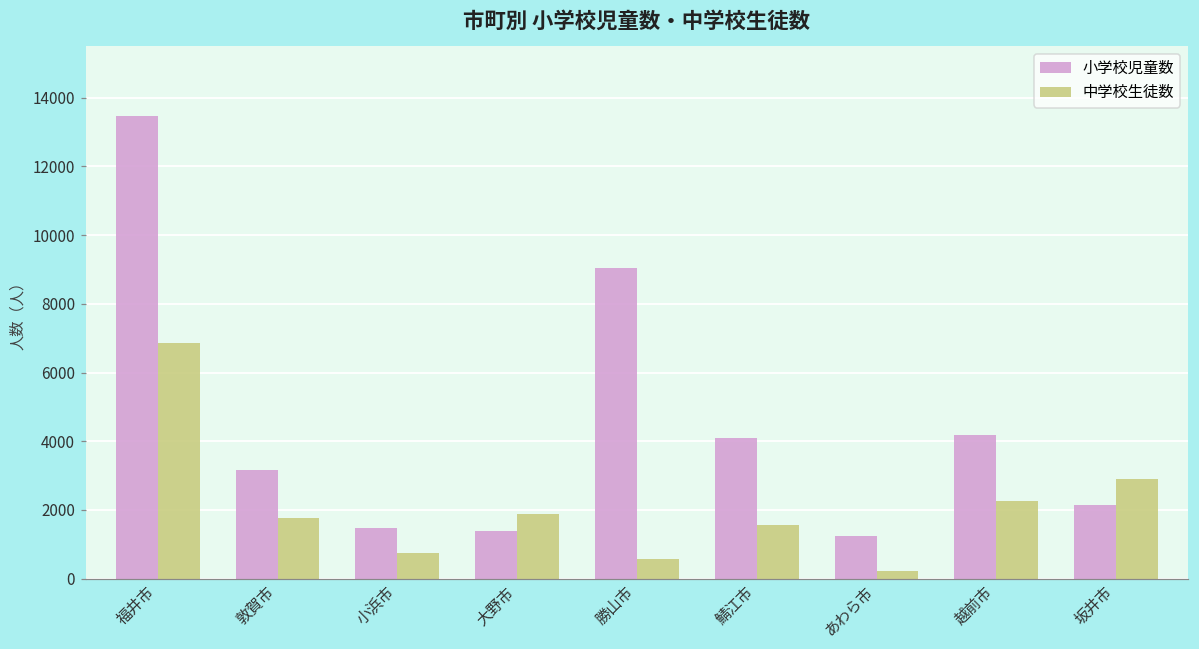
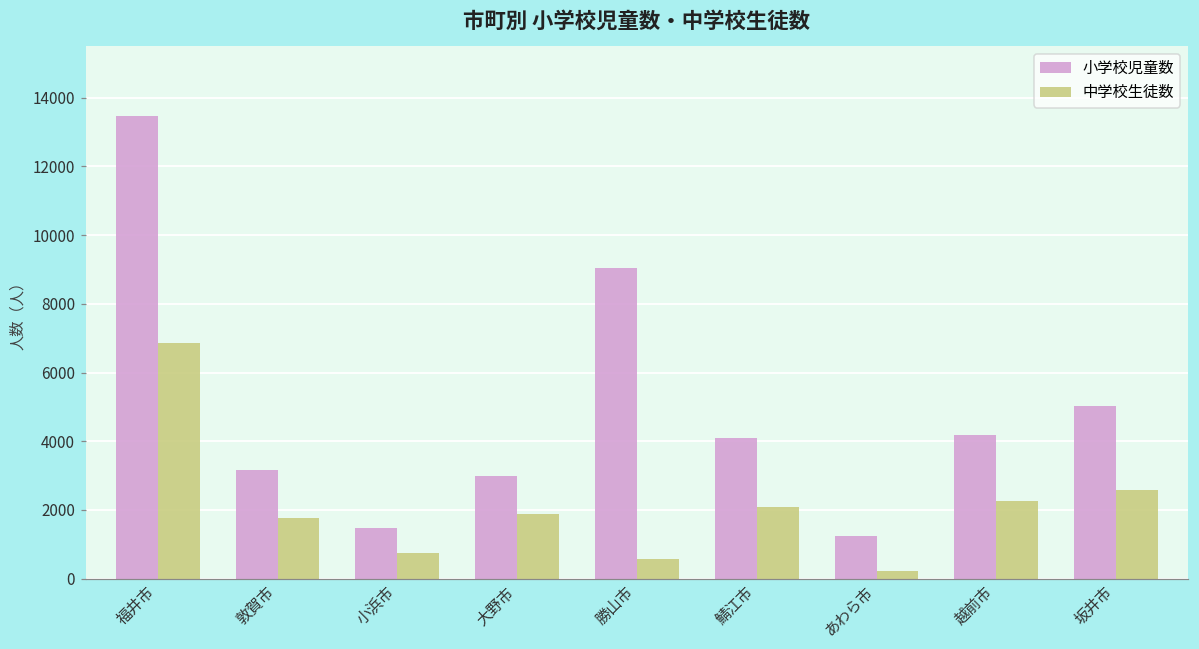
  {
    "小学校児童数": {
      "福井市": 13500,
      "敦賀市": 3200,
      "小浜市": 1500,
-     "大野市": 1400,
+     "大野市": 3000,
      "勝山市": 9000,
      "鯖江市": 4100,
      "あわら市": 1200,
      "越前市": 4200,
-     "坂井市": 2100
+     "坂井市": 5000
    },
    "中学校生徒数": {
      "福井市": 6900,
      "敦賀市": 1800,
      "小浜市": 700,
      "大野市": 1900,
      "勝山市": 600,
-     "鯖江市": 1600,
+     "鯖江市": 2100,
      "あわら市": 200,
      "越前市": 2300,
-     "坂井市": 2900
+     "坂井市": 2600
    }
  }
